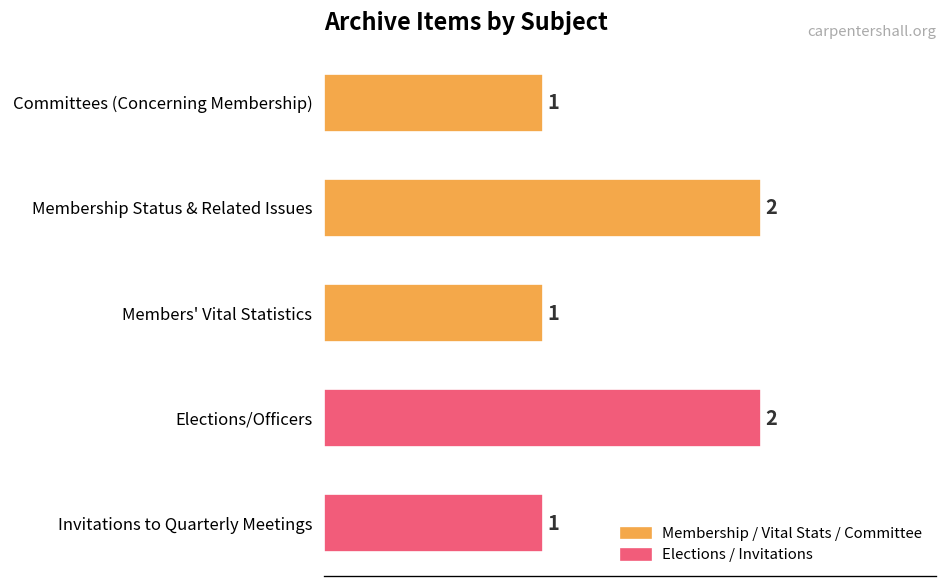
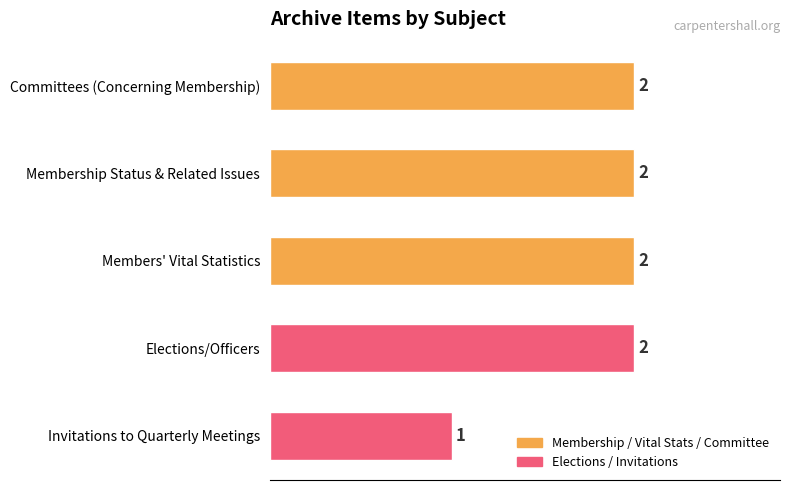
  {
-   "Committees (Concerning Membership)": 1,
+   "Committees (Concerning Membership)": 2,
    "Membership Status & Related Issues": 2,
-   "Members' Vital Statistics": 1,
+   "Members' Vital Statistics": 2,
    "Elections/Officers": 2,
    "Invitations to Quarterly Meetings": 1
  }
